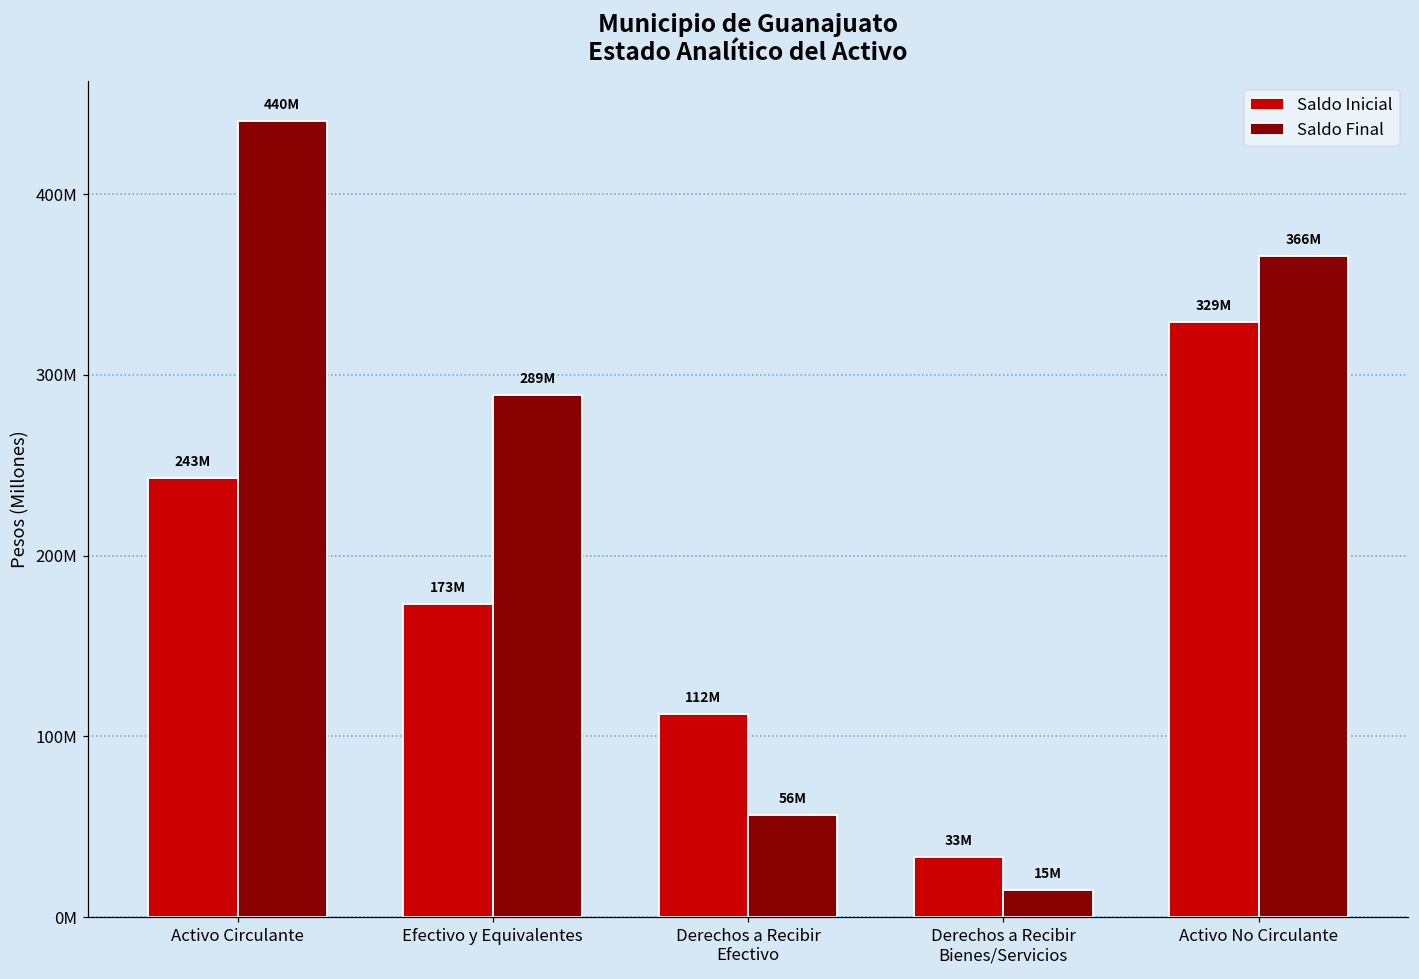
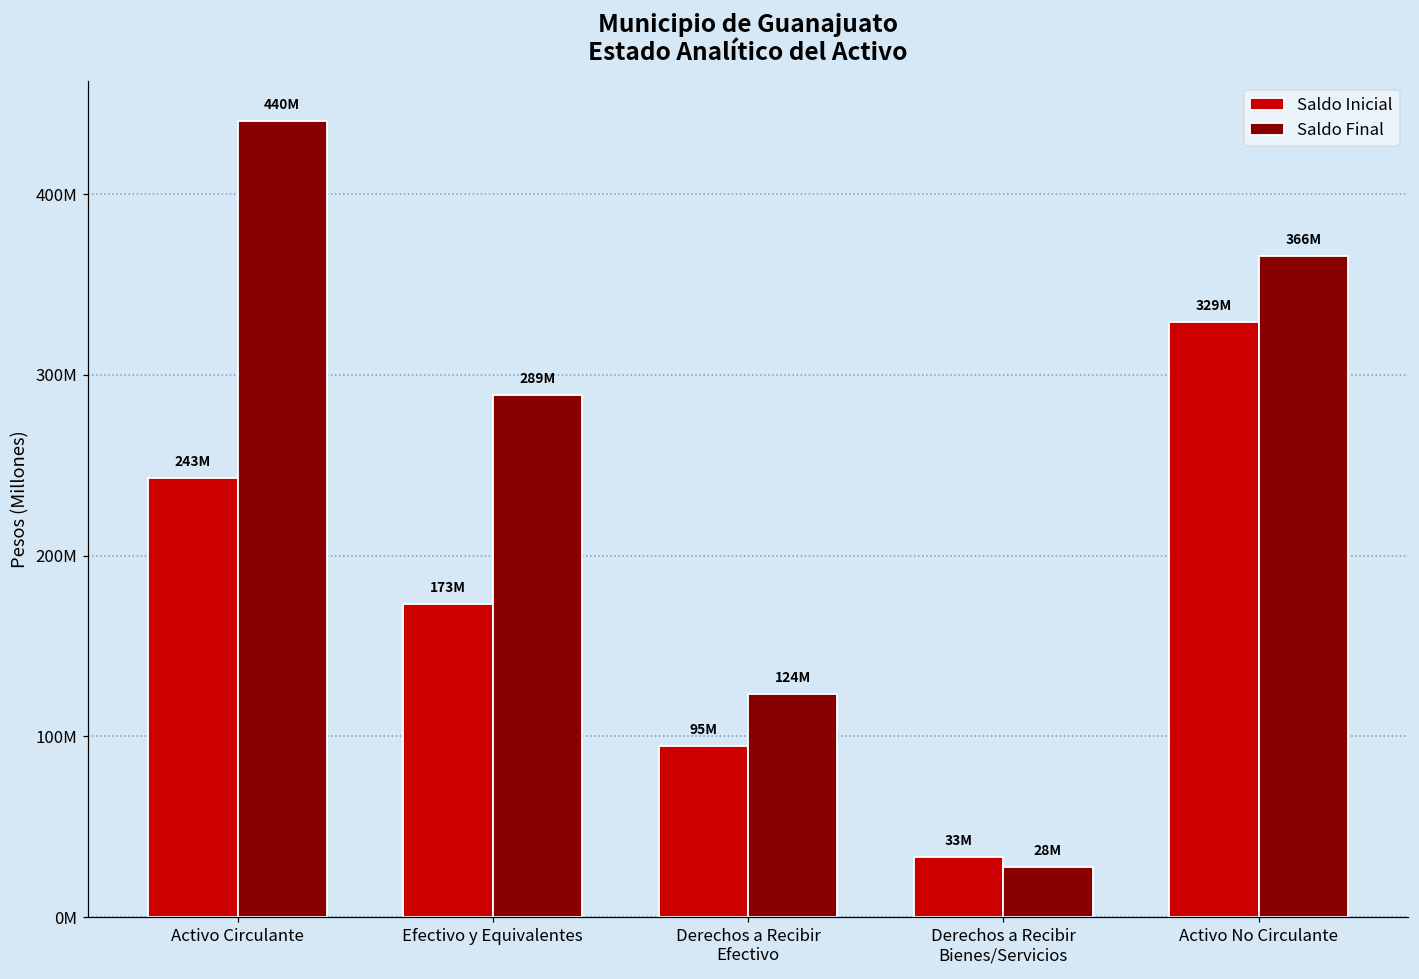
  {
    "Saldo Inicial": {
      "Activo Circulante": "243M",
      "Efectivo y Equivalentes": "173M",
-     "Derechos a Recibir Efectivo": "112M",
+     "Derechos a Recibir Efectivo": "95M",
      "Derechos a Recibir Bienes/Servicios": "33M",
      "Activo No Circulante": "329M"
    },
    "Saldo Final": {
      "Activo Circulante": "440M",
      "Efectivo y Equivalentes": "289M",
-     "Derechos a Recibir Efectivo": "56M",
-     "Derechos a Recibir Bienes/Servicios": "15M",
+     "Derechos a Recibir Efectivo": "124M",
+     "Derechos a Recibir Bienes/Servicios": "28M",
      "Activo No Circulante": "366M"
    }
  }
